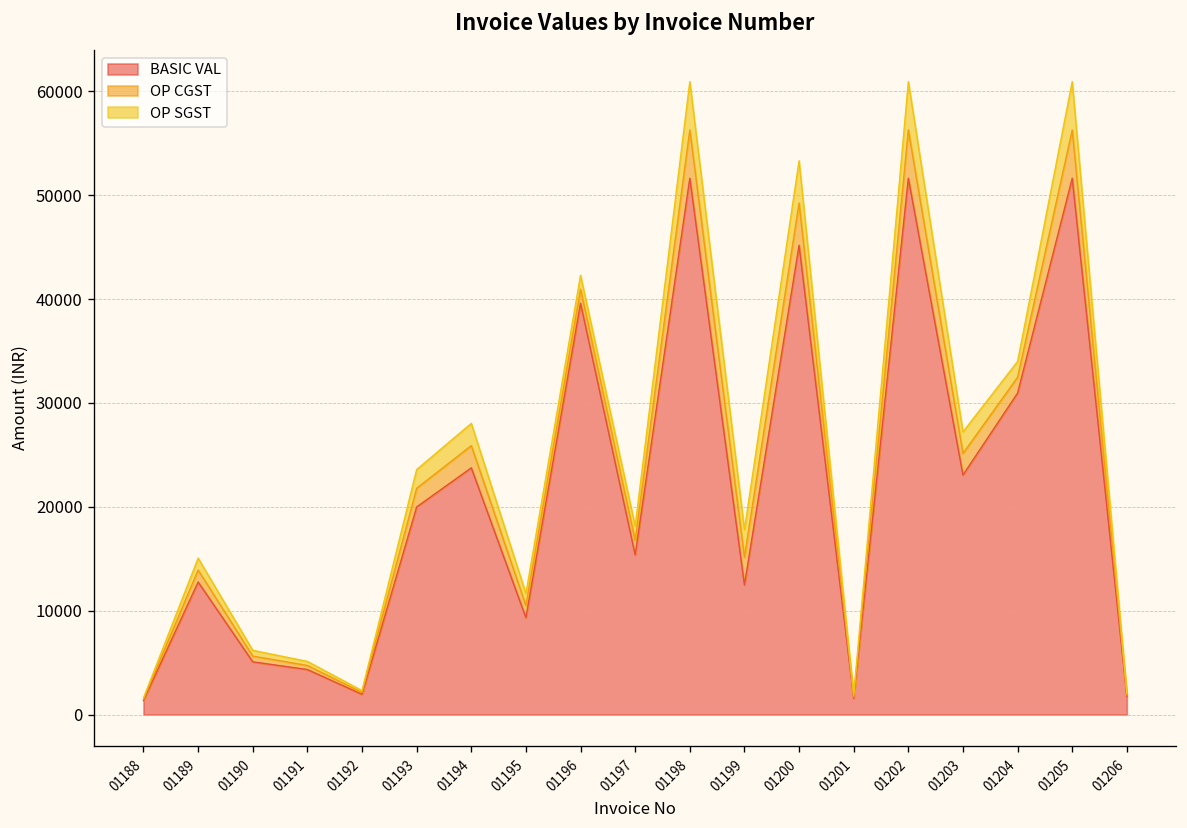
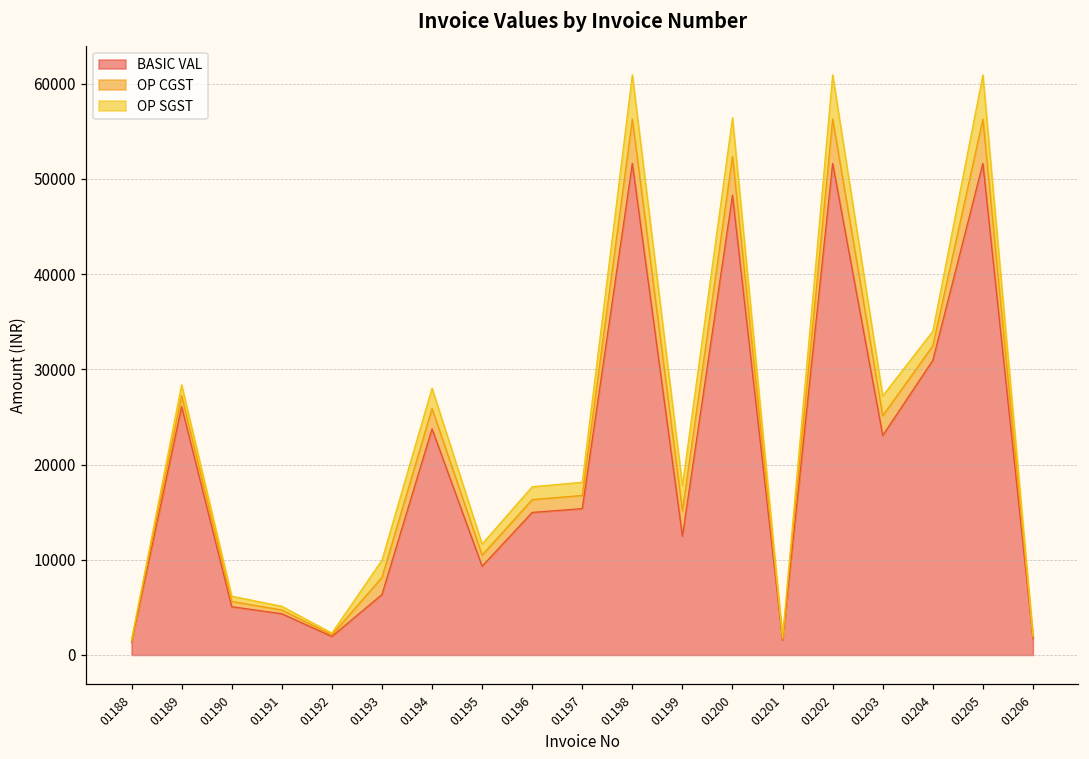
  {
    "BASIC VAL": {
-     "01189": 13000,
+     "01189": 26000,
      "01190": 5000,
      "01191": 4000,
-     "01193": 20000,
+     "01193": 6000,
      "01194": 24000,
      "01195": 9000,
-     "01196": 40000,
+     "01196": 15000,
      "01197": 15000,
      "01198": 52000,
      "01199": 12000,
-     "01200": 45000,
+     "01200": 48000,
      "01202": 52000,
      "01203": 23000,
      "01204": 31000,
      "01205": 52000
    }
  }
